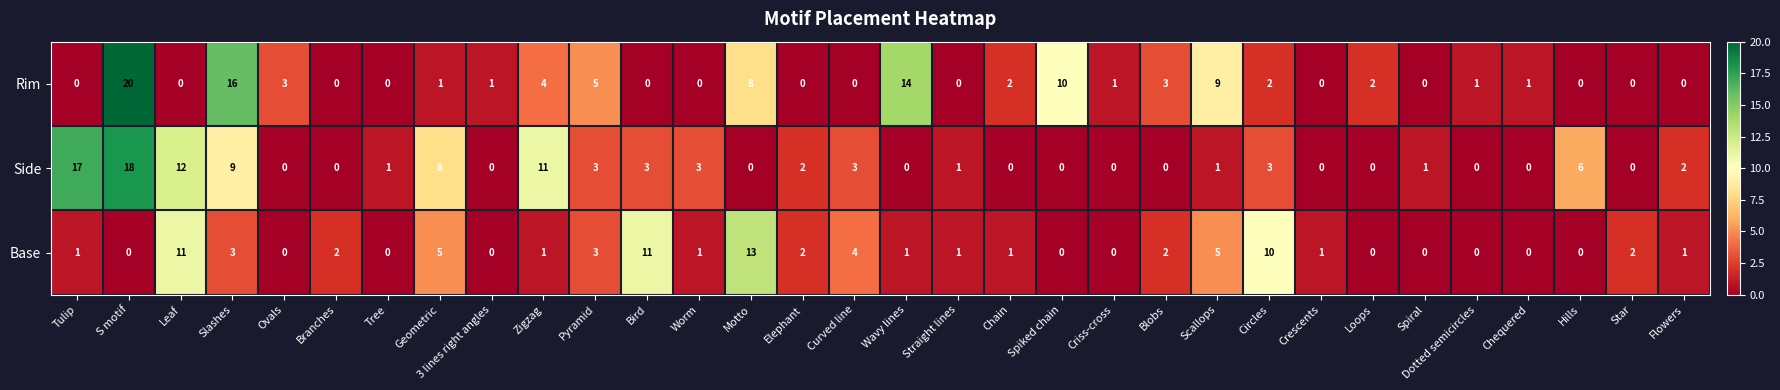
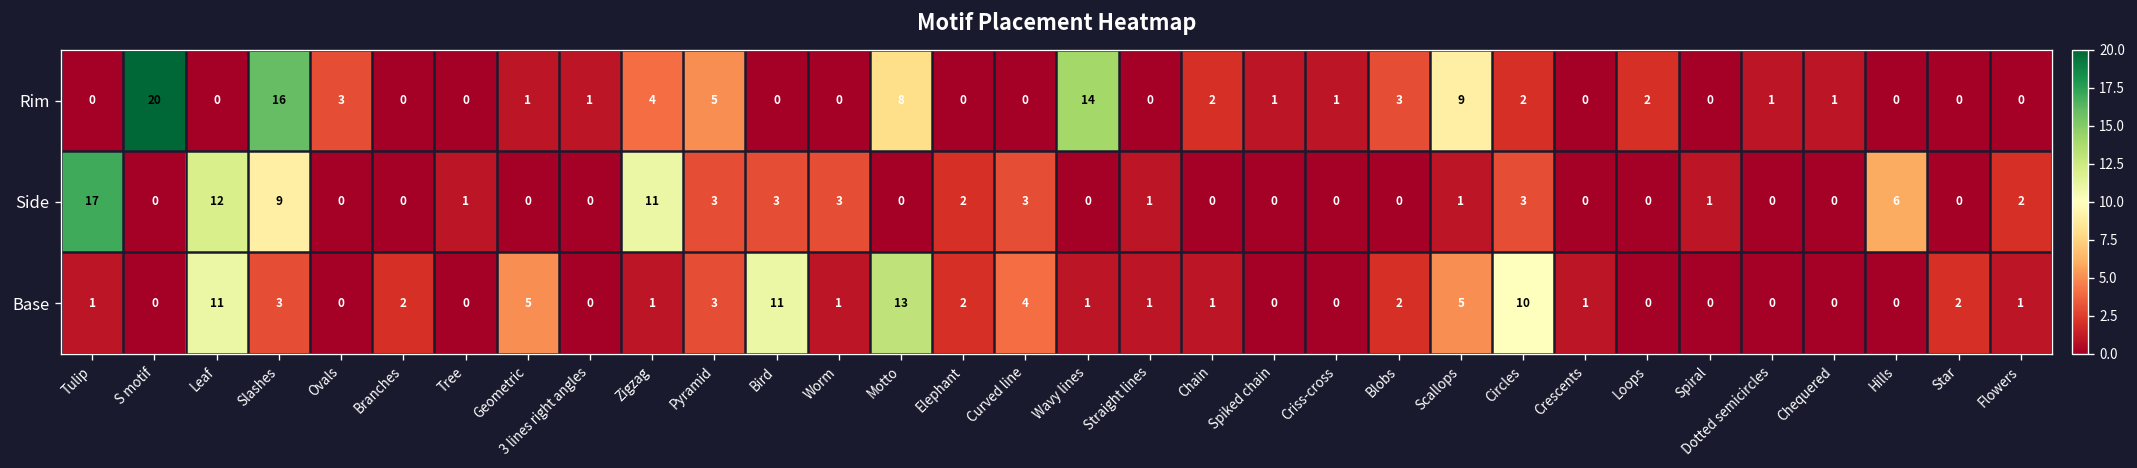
  {
    "Rim": {
      "Tulip": 0,
      "S motif": 20,
      "Leaf": 0,
      "Slashes": 16,
      "Ovals": 3,
      "Branches": 0,
      "Tree": 0,
      "Geometric": 1,
      "3 lines right angles": 1,
      "Zigzag": 4,
      "Pyramid": 5,
      "Bird": 0,
      "Worm": 0,
      "Motto": 8,
      "Elephant": 0,
      "Curved line": 0,
      "Wavy lines": 14,
      "Straight lines": 0,
      "Chain": 2,
-     "Spiked chain": 10,
+     "Spiked chain": 1,
      "Criss-cross": 1,
      "Blobs": 3,
      "Scallops": 9,
      "Circles": 2,
      "Crescents": 0,
      "Loops": 2,
      "Spiral": 0,
      "Dotted semicircles": 1,
      "Chequered": 1,
      "Hills": 0,
      "Star": 0,
      "Flowers": 0
    },
    "Side": {
      "Tulip": 17,
-     "S motif": 18,
+     "S motif": 0,
      "Leaf": 12,
      "Slashes": 9,
      "Ovals": 0,
      "Branches": 0,
      "Tree": 1,
-     "Geometric": 8,
+     "Geometric": 0,
      "3 lines right angles": 0,
      "Zigzag": 11,
      "Pyramid": 3,
      "Bird": 3,
      "Worm": 3,
      "Motto": 0,
      "Elephant": 2,
      "Curved line": 3,
      "Wavy lines": 0,
      "Straight lines": 1,
      "Chain": 0,
      "Spiked chain": 0,
      "Criss-cross": 0,
      "Blobs": 0,
      "Scallops": 1,
      "Circles": 3,
      "Crescents": 0,
      "Loops": 0,
      "Spiral": 1,
      "Dotted semicircles": 0,
      "Chequered": 0,
      "Hills": 6,
      "Star": 0,
      "Flowers": 2
    },
    "Base": {
      "Tulip": 1,
      "S motif": 0,
      "Leaf": 11,
      "Slashes": 3,
      "Ovals": 0,
      "Branches": 2,
      "Tree": 0,
      "Geometric": 5,
      "3 lines right angles": 0,
      "Zigzag": 1,
      "Pyramid": 3,
      "Bird": 11,
      "Worm": 1,
      "Motto": 13,
      "Elephant": 2,
      "Curved line": 4,
      "Wavy lines": 1,
      "Straight lines": 1,
      "Chain": 1,
      "Spiked chain": 0,
      "Criss-cross": 0,
      "Blobs": 2,
      "Scallops": 5,
      "Circles": 10,
      "Crescents": 1,
      "Loops": 0,
      "Spiral": 0,
      "Dotted semicircles": 0,
      "Chequered": 0,
      "Hills": 0,
      "Star": 2,
      "Flowers": 1
    }
  }
